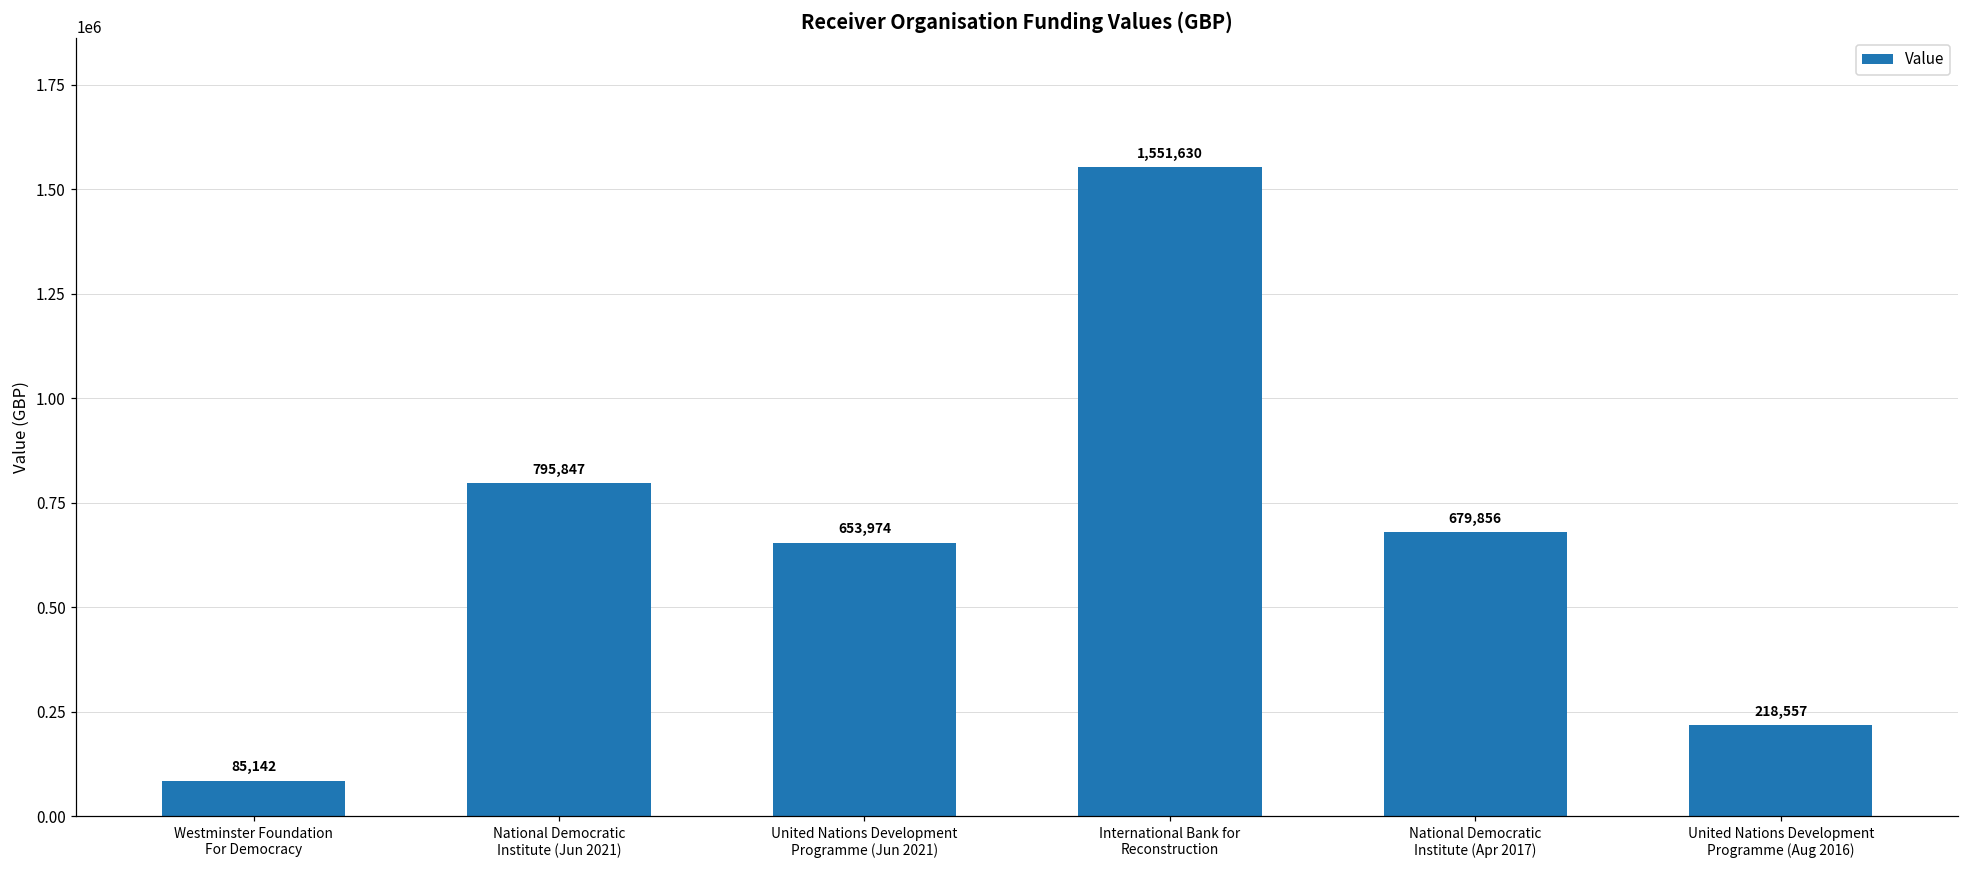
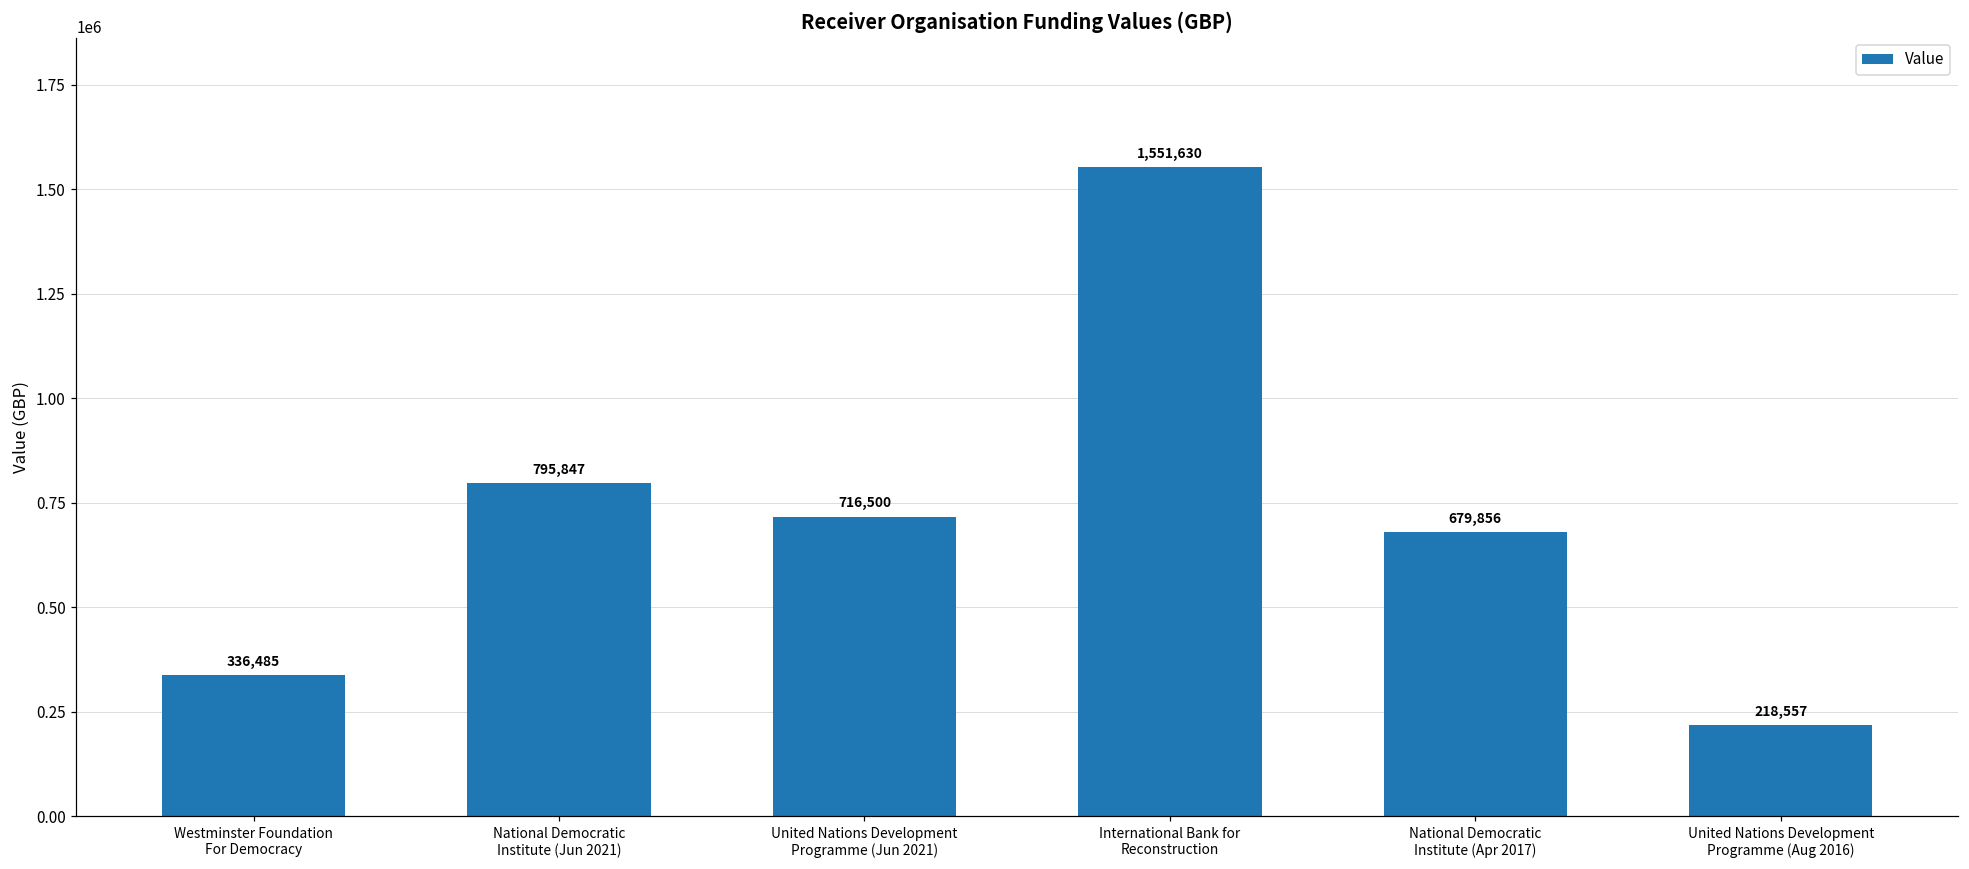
  {
-   "Westminster Foundation For Democracy": "85,142",
+   "Westminster Foundation For Democracy": "336,485",
    "National Democratic Institute (Jun 2021)": "795,847",
-   "United Nations Development Programme (Jun 2021)": "653,974",
+   "United Nations Development Programme (Jun 2021)": "716,500",
    "International Bank for Reconstruction": "1,551,630",
    "National Democratic Institute (Apr 2017)": "679,856",
    "United Nations Development Programme (Aug 2016)": "218,557"
  }
